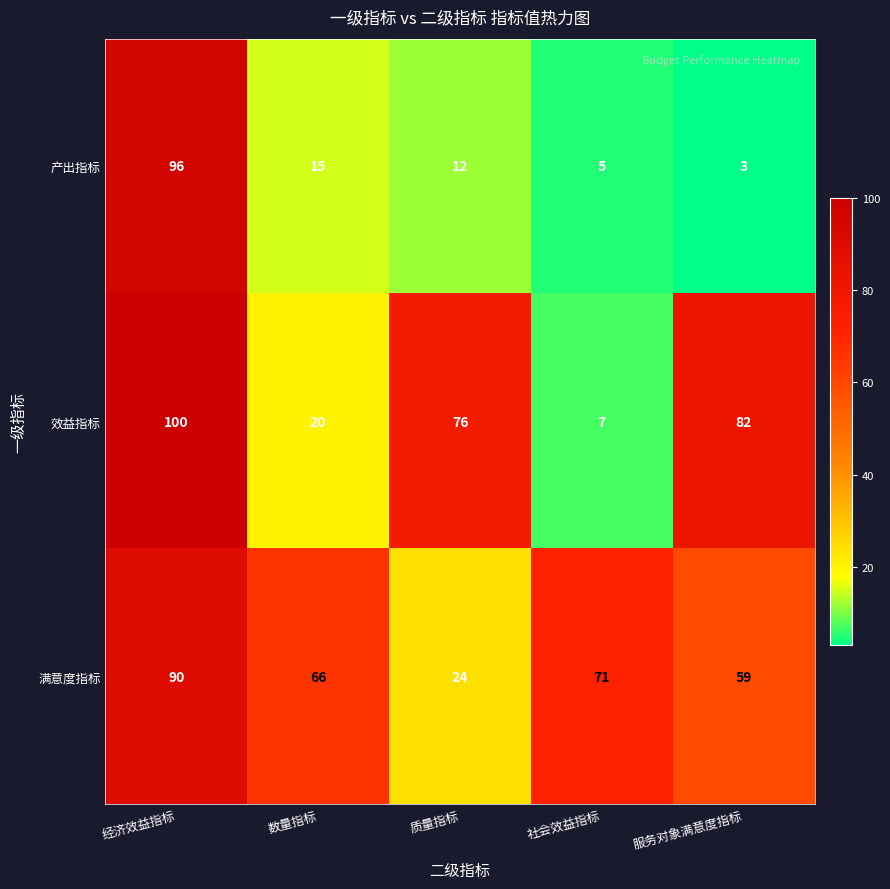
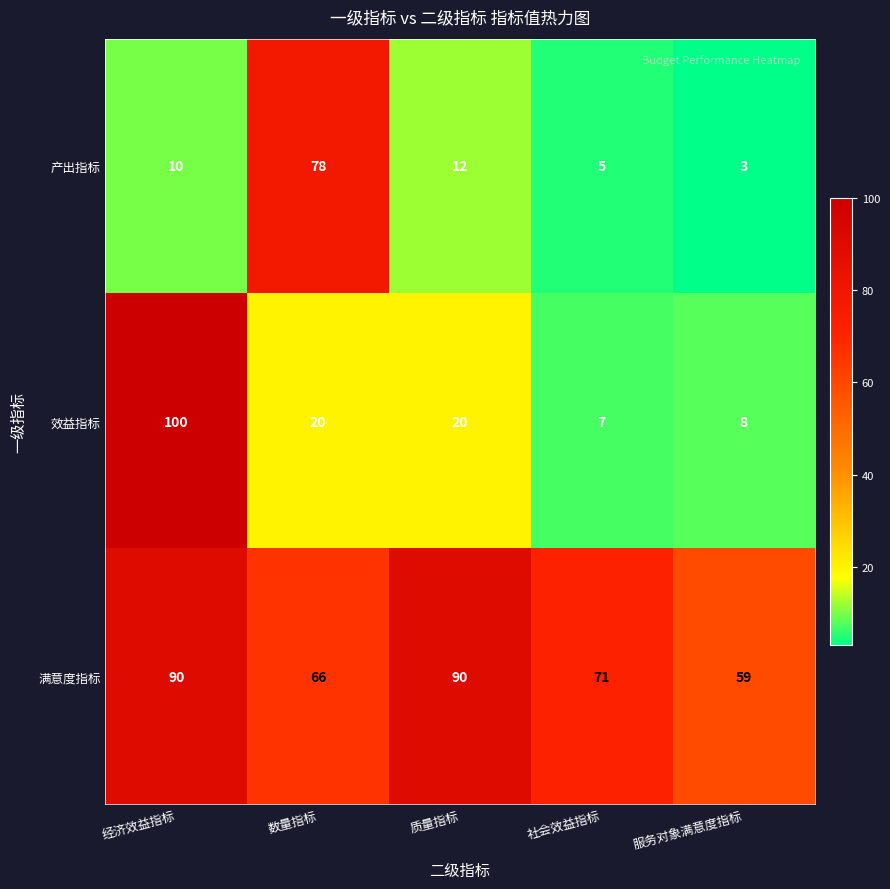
  {
    "产出指标": {
-     "经济效益指标": 96,
-     "数量指标": 15,
+     "经济效益指标": 10,
+     "数量指标": 78,
      "质量指标": 12,
      "社会效益指标": 5
    },
    "效益指标": {
      "经济效益指标": 100,
      "数量指标": 20,
-     "质量指标": 76,
+     "质量指标": 20,
      "社会效益指标": 7,
-     "服务对象满意度指标": 82
+     "服务对象满意度指标": 8
    },
    "满意度指标": {
      "经济效益指标": 90,
      "数量指标": 66,
-     "质量指标": 24,
+     "质量指标": 90,
      "社会效益指标": 71,
      "服务对象满意度指标": 59
    }
  }
